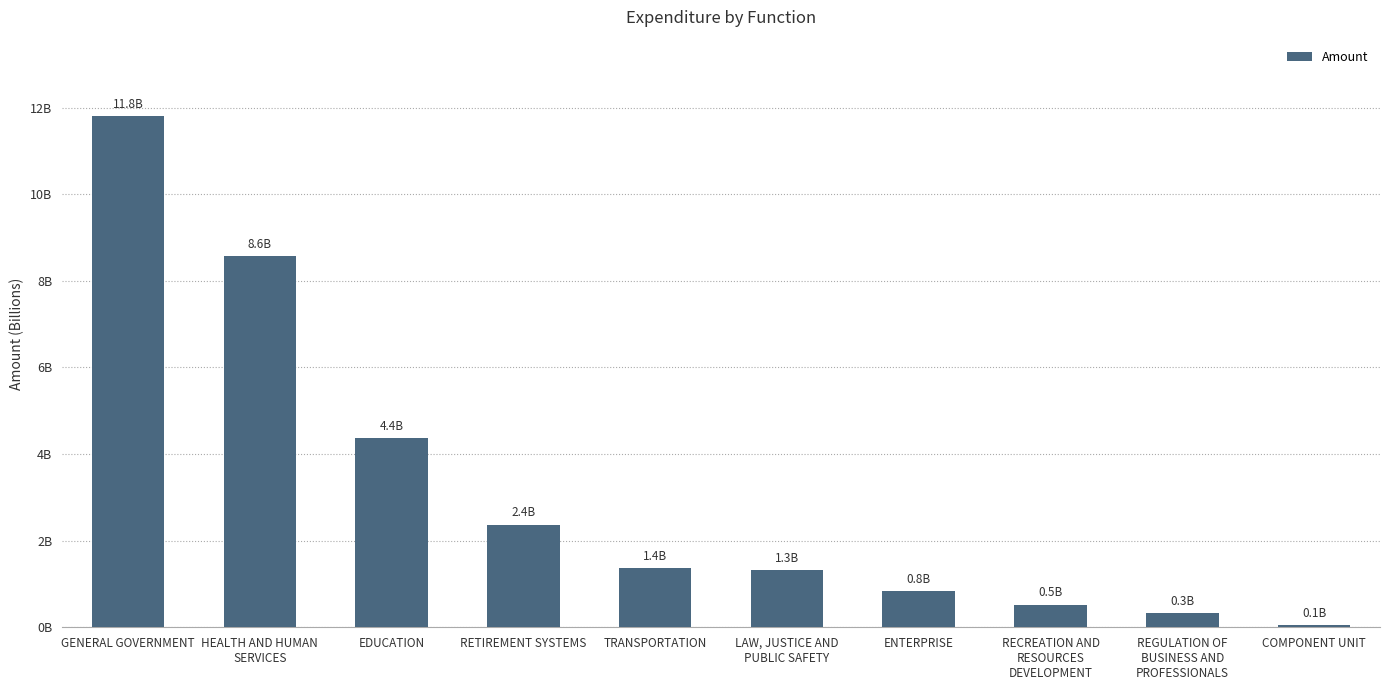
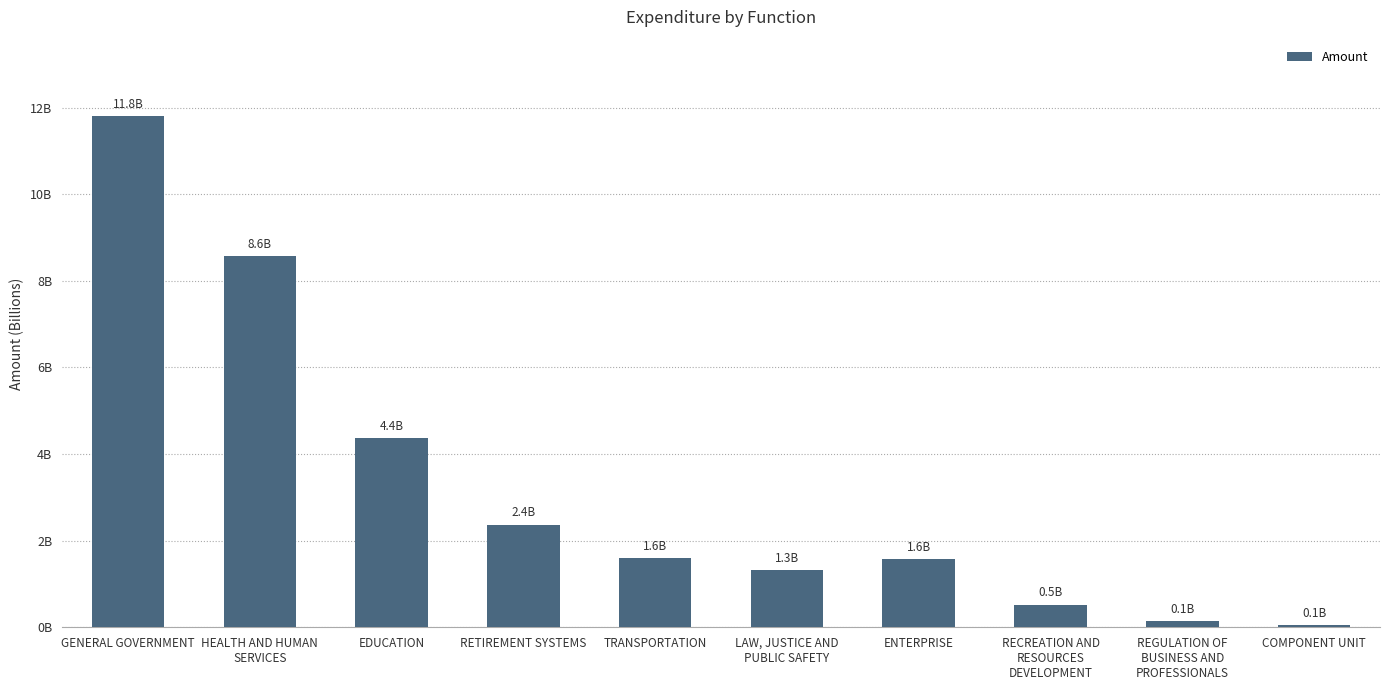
  {
    "GENERAL GOVERNMENT": "11.8B",
    "HEALTH AND HUMAN SERVICES": "8.6B",
    "EDUCATION": "4.4B",
    "RETIREMENT SYSTEMS": "2.4B",
-   "TRANSPORTATION": "1.4B",
+   "TRANSPORTATION": "1.6B",
    "LAW, JUSTICE AND PUBLIC SAFETY": "1.3B",
-   "ENTERPRISE": "0.8B",
+   "ENTERPRISE": "1.6B",
    "RECREATION AND RESOURCES DEVELOPMENT": "0.5B",
-   "REGULATION OF BUSINESS AND PROFESSIONALS": "0.3B",
+   "REGULATION OF BUSINESS AND PROFESSIONALS": "0.1B",
    "COMPONENT UNIT": "0.1B"
  }
